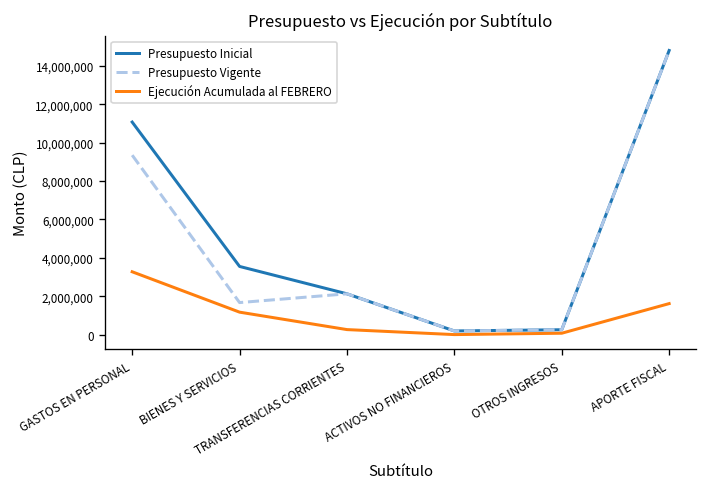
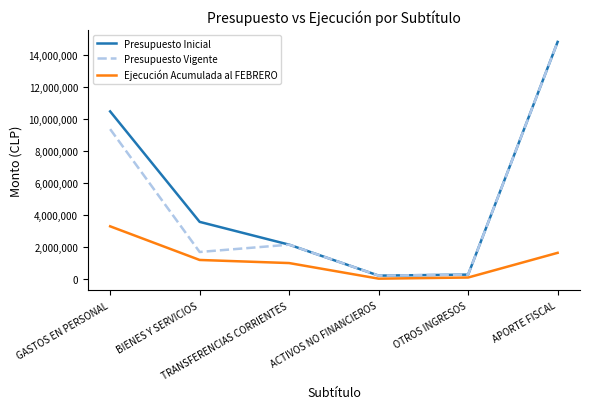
  {
    "Presupuesto Inicial": {
-     "GASTOS EN PERSONAL": "11,100,000",
+     "GASTOS EN PERSONAL": "10,500,000",
      "BIENES Y SERVICIOS": "3,600,000"
    },
    "Presupuesto Vigente": {
      "GASTOS EN PERSONAL": "9,400,000",
      "BIENES Y SERVICIOS": "1,700,000"
    },
    "Ejecución Acumulada al FEBRERO": {
      "GASTOS EN PERSONAL": "3,300,000",
      "BIENES Y SERVICIOS": "1,200,000",
-     "TRANSFERENCIAS CORRIENTES": "300,000",
+     "TRANSFERENCIAS CORRIENTES": "1,000,000",
      "ACTIVOS NO FINANCIEROS": "0",
      "OTROS INGRESOS": "100,000",
      "APORTE FISCAL": "1,600,000"
    }
  }
